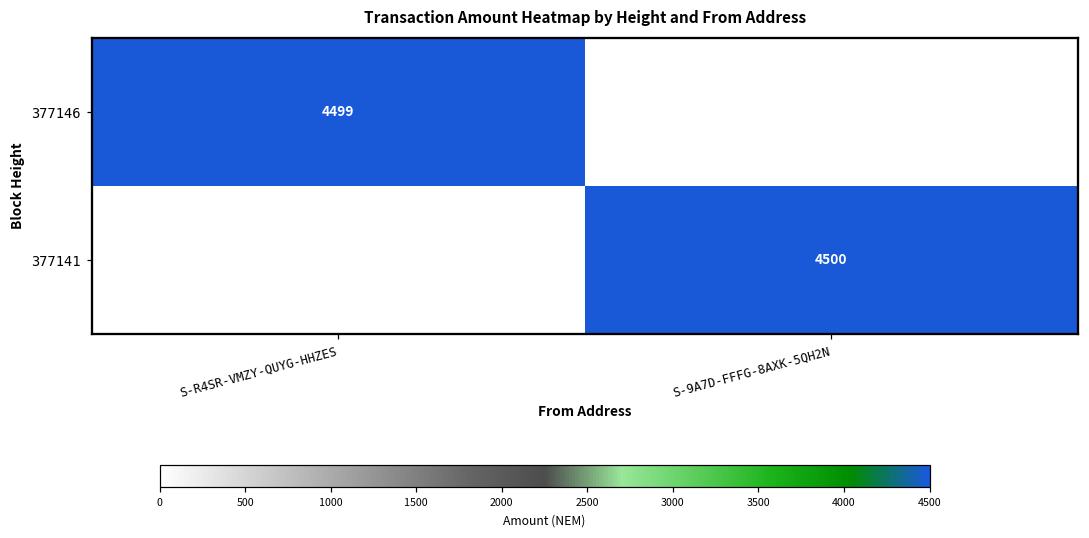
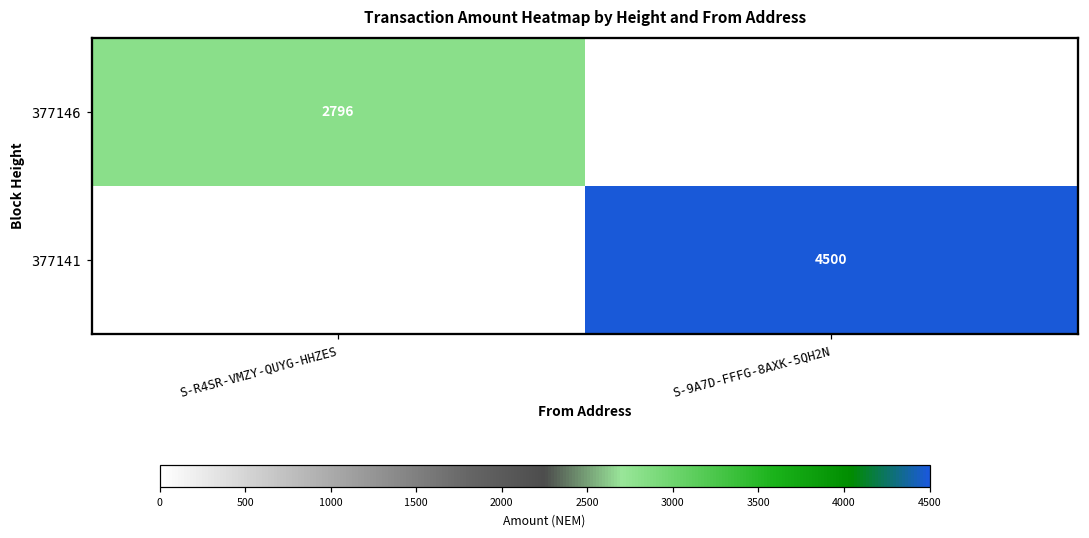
  {
    "377146": {
-     "S-R4SR-VMZY-QUYG-HHZES": 4499
+     "S-R4SR-VMZY-QUYG-HHZES": 2796
    },
    "377141": {
      "S-9A7D-FFFG-8AXK-5QH2N": 4500
    }
  }
